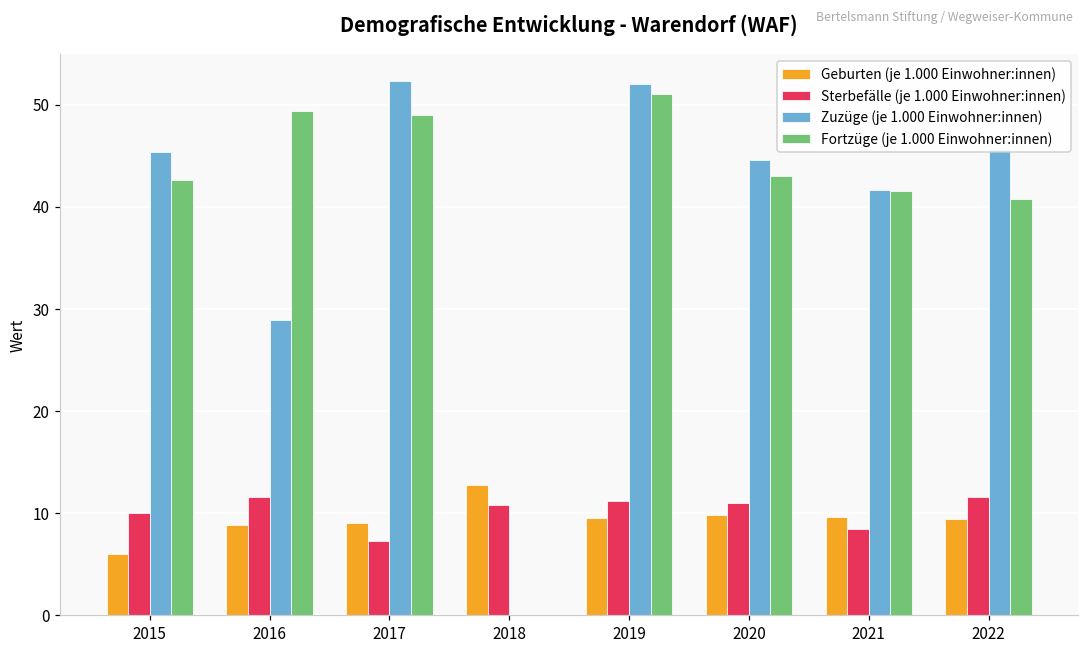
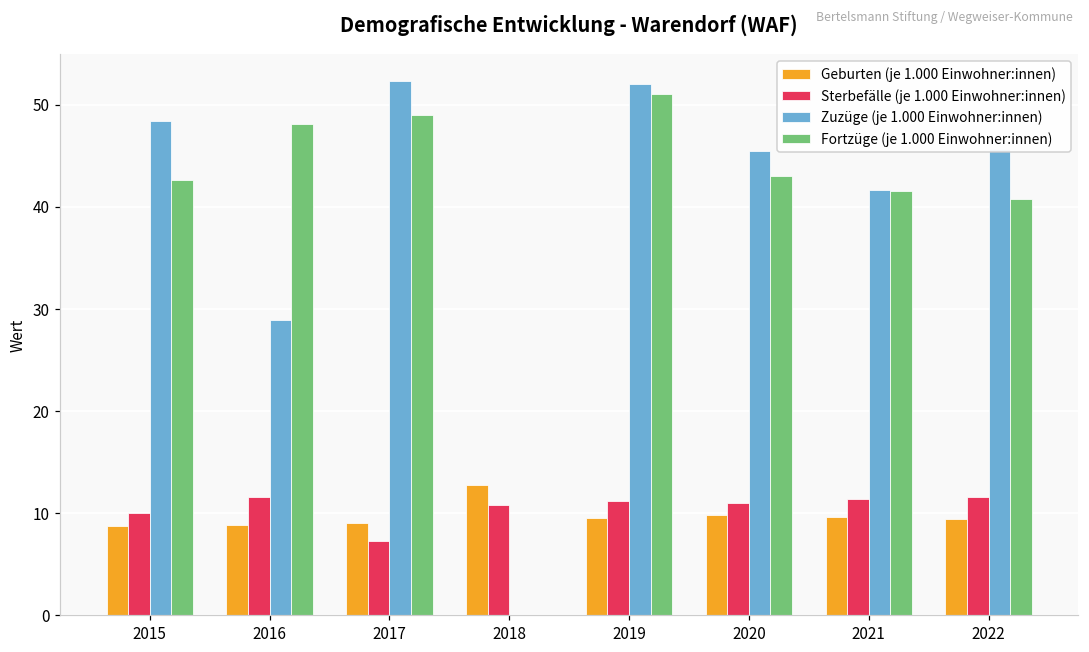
  {
    "Geburten (je 1.000 Einwohner:innen)": {
-     "2015": 6,
+     "2015": 9,
      "2016": 9,
      "2017": 9,
      "2018": 13,
      "2019": 10,
      "2020": 10,
      "2021": 10,
      "2022": 9
    },
    "Sterbefälle (je 1.000 Einwohner:innen)": {
      "2015": 10,
      "2016": 12,
      "2017": 7,
      "2018": 11,
      "2019": 11,
      "2020": 11,
-     "2021": 8,
+     "2021": 11,
      "2022": 12
    },
    "Zuzüge (je 1.000 Einwohner:innen)": {
-     "2015": 45,
+     "2015": 48,
      "2016": 29,
      "2017": 52,
      "2018": 0,
      "2019": 52,
-     "2020": 45,
+     "2020": 46,
      "2021": 42
    },
    "Fortzüge (je 1.000 Einwohner:innen)": {
      "2015": 43,
-     "2016": 49,
+     "2016": 48,
      "2017": 49,
      "2018": 0,
      "2019": 51,
      "2020": 43,
      "2021": 42,
      "2022": 41
    }
  }
